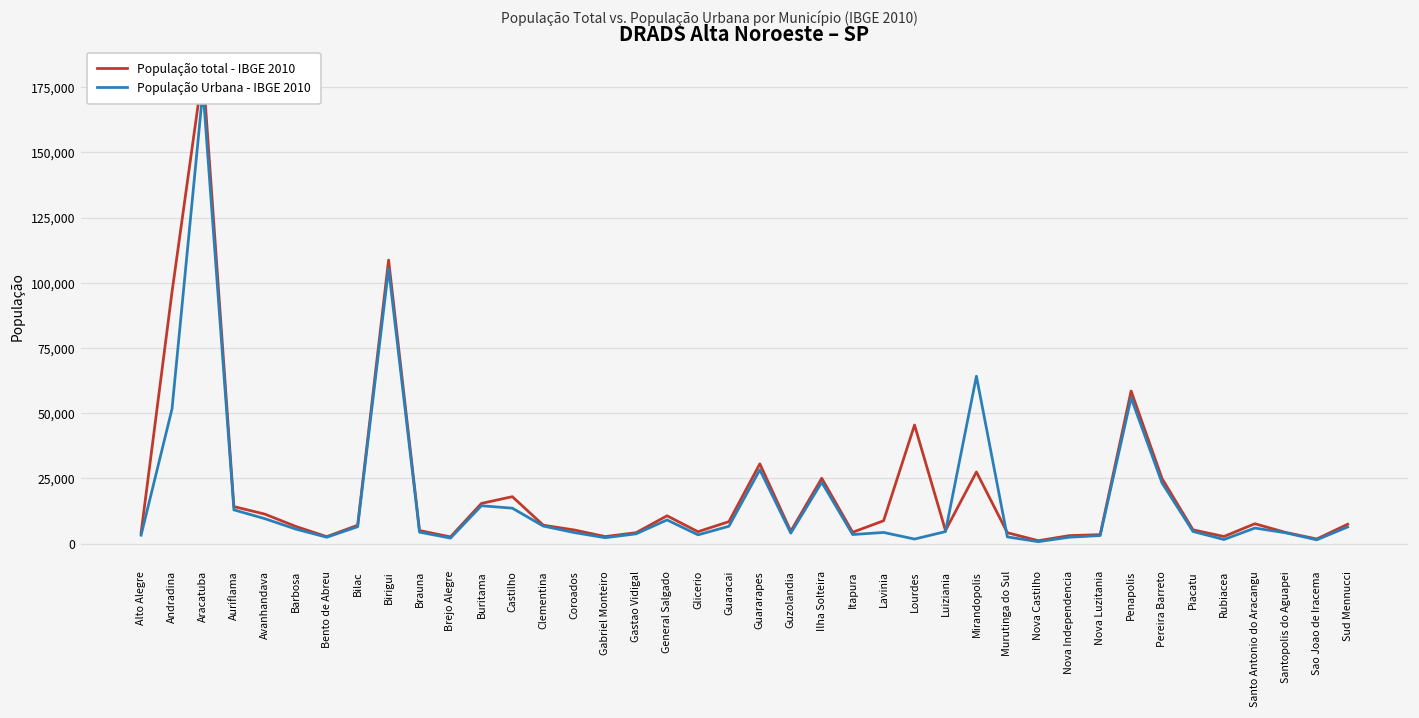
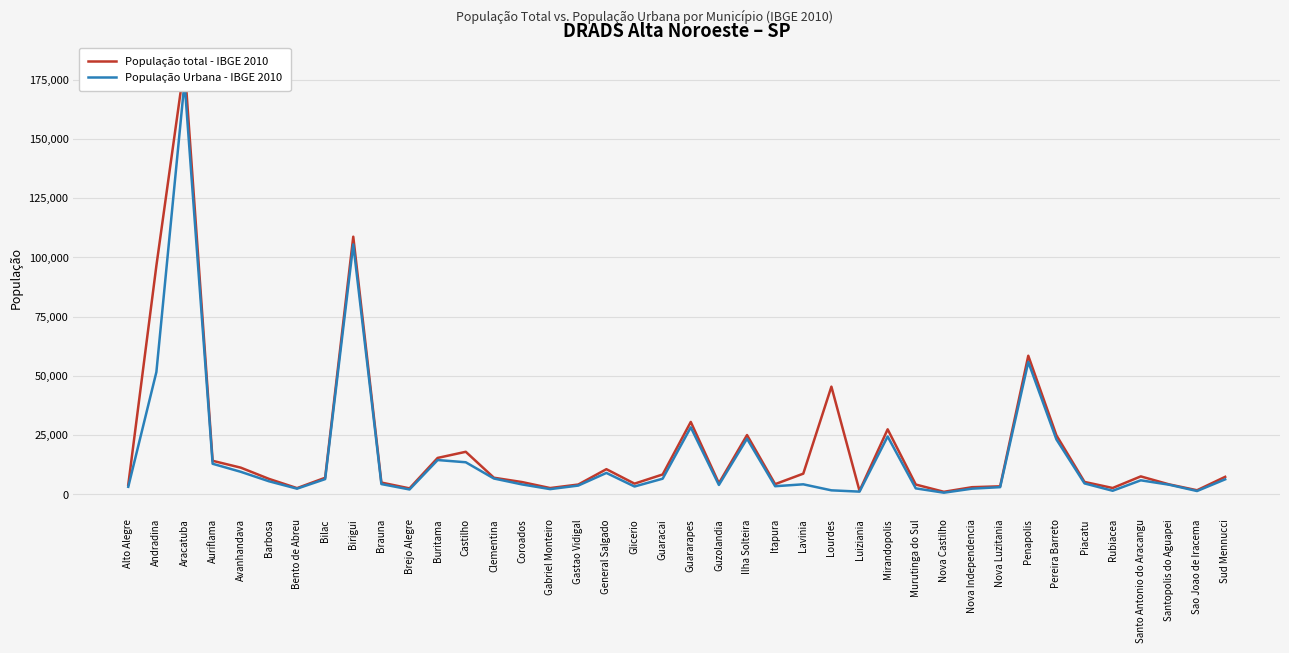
  {
    "População total - IBGE 2010": {
      "Andradina": "97,000",
      "Auriflama": "14,000",
      "Avanhandava": "11,000",
      "Birigui": "109,000",
      "Castilho": "18,000",
      "General Salgado": "11,000",
      "Glicerio": "5,000",
      "Guaracai": "8,000",
      "Guararapes": "31,000",
      "Ilha Solteira": "25,000",
      "Lavinia": "9,000",
      "Lourdes": "45,000",
-     "Luiziania": "5,000",
+     "Luiziania": "2,000",
      "Mirandopolis": "27,000",
      "Murutinga do Sul": "4,000",
      "Penapolis": "59,000",
      "Pereira Barreto": "25,000",
      "Rubiacea": "3,000",
      "Santo Antonio do Aracangu": "8,000"
    },
    "População Urbana - IBGE 2010": {
      "Andradina": "52,000",
      "Auriflama": "13,000",
      "Avanhandava": "10,000",
      "Birigui": "105,000",
      "Castilho": "14,000",
      "General Salgado": "9,000",
      "Glicerio": "3,000",
      "Guaracai": "7,000",
      "Guararapes": "28,000",
      "Ilha Solteira": "24,000",
      "Lavinia": "4,000",
      "Lourdes": "2,000",
-     "Luiziania": "5,000",
-     "Mirandopolis": "64,000",
+     "Luiziania": "1,000",
+     "Mirandopolis": "24,000",
      "Murutinga do Sul": "3,000",
      "Penapolis": "56,000",
      "Pereira Barreto": "23,000",
      "Rubiacea": "2,000",
      "Santo Antonio do Aracangu": "6,000"
    }
  }
